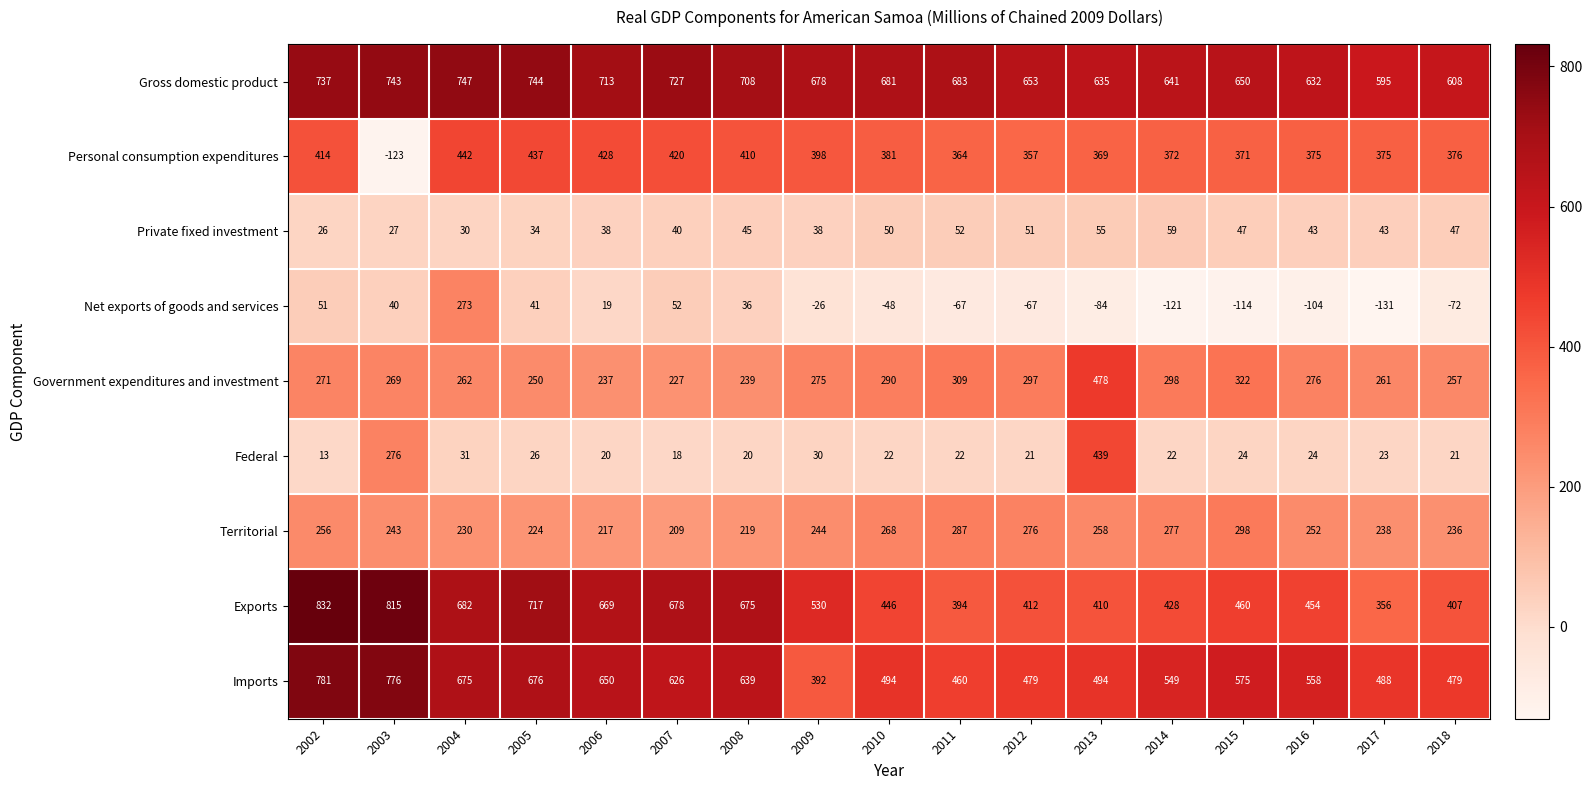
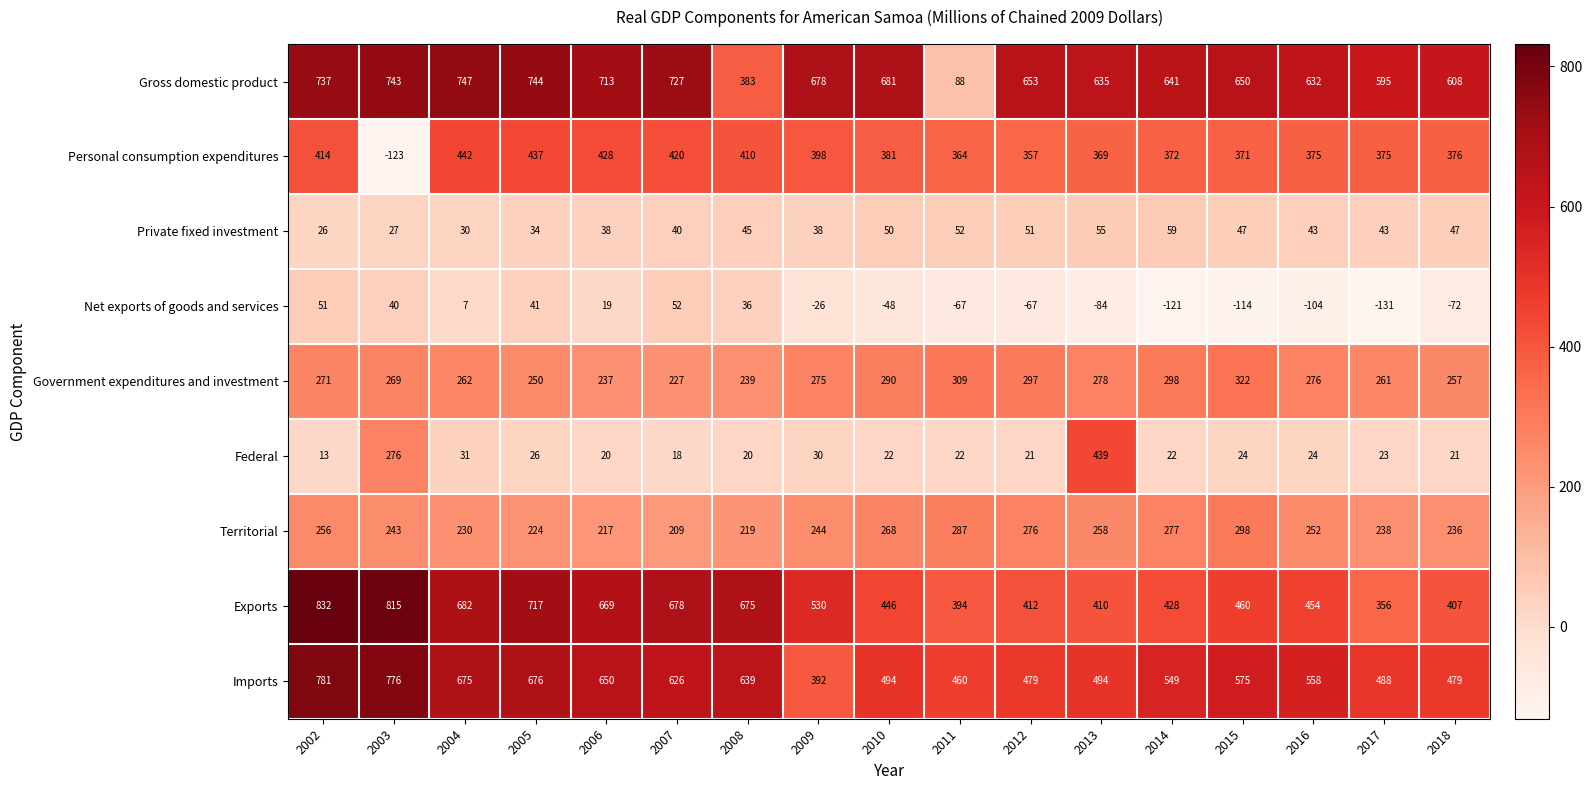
  {
    "Gross domestic product": {
      "2002": 737,
      "2003": 743,
      "2004": 747,
      "2005": 744,
      "2006": 713,
      "2007": 727,
-     "2008": 708,
+     "2008": 383,
      "2009": 678,
      "2010": 681,
-     "2011": 683,
+     "2011": 88,
      "2012": 653,
      "2013": 635,
      "2014": 641,
      "2015": 650,
      "2016": 632,
      "2017": 595,
      "2018": 608
    },
    "Personal consumption expenditures": {
      "2002": 414,
      "2003": -123,
      "2004": 442,
      "2005": 437,
      "2006": 428,
      "2007": 420,
      "2008": 410,
      "2009": 398,
      "2010": 381,
      "2011": 364,
      "2012": 357,
      "2013": 369,
      "2014": 372,
      "2015": 371,
      "2016": 375,
      "2017": 375,
      "2018": 376
    },
    "Private fixed investment": {
      "2002": 26,
      "2003": 27,
      "2004": 30,
      "2005": 34,
      "2006": 38,
      "2007": 40,
      "2008": 45,
      "2009": 38,
      "2010": 50,
      "2011": 52,
      "2012": 51,
      "2013": 55,
      "2014": 59,
      "2015": 47,
      "2016": 43,
      "2017": 43,
      "2018": 47
    },
    "Net exports of goods and services": {
      "2002": 51,
      "2003": 40,
-     "2004": 273,
+     "2004": 7,
      "2005": 41,
      "2006": 19,
      "2007": 52,
      "2008": 36,
      "2009": -26,
      "2010": -48,
      "2011": -67,
      "2012": -67,
      "2013": -84,
      "2014": -121,
      "2015": -114,
      "2016": -104,
      "2017": -131,
      "2018": -72
    },
    "Government expenditures and investment": {
      "2002": 271,
      "2003": 269,
      "2004": 262,
      "2005": 250,
      "2006": 237,
      "2007": 227,
      "2008": 239,
      "2009": 275,
      "2010": 290,
      "2011": 309,
      "2012": 297,
-     "2013": 478,
+     "2013": 278,
      "2014": 298,
      "2015": 322,
      "2016": 276,
      "2017": 261,
      "2018": 257
    },
    "Federal": {
      "2002": 13,
      "2003": 276,
      "2004": 31,
      "2005": 26,
      "2006": 20,
      "2007": 18,
      "2008": 20,
      "2009": 30,
      "2010": 22,
      "2011": 22,
      "2012": 21,
      "2013": 439,
      "2014": 22,
      "2015": 24,
      "2016": 24,
      "2017": 23,
      "2018": 21
    },
    "Territorial": {
      "2002": 256,
      "2003": 243,
      "2004": 230,
      "2005": 224,
      "2006": 217,
      "2007": 209,
      "2008": 219,
      "2009": 244,
      "2010": 268,
      "2011": 287,
      "2012": 276,
      "2013": 258,
      "2014": 277,
      "2015": 298,
      "2016": 252,
      "2017": 238,
      "2018": 236
    },
    "Exports": {
      "2002": 832,
      "2003": 815,
      "2004": 682,
      "2005": 717,
      "2006": 669,
      "2007": 678,
      "2008": 675,
      "2009": 530,
      "2010": 446,
      "2011": 394,
      "2012": 412,
      "2013": 410,
      "2014": 428,
      "2015": 460,
      "2016": 454,
      "2017": 356,
      "2018": 407
    },
    "Imports": {
      "2002": 781,
      "2003": 776,
      "2004": 675,
      "2005": 676,
      "2006": 650,
      "2007": 626,
      "2008": 639,
      "2009": 392,
      "2010": 494,
      "2011": 460,
      "2012": 479,
      "2013": 494,
      "2014": 549,
      "2015": 575,
      "2016": 558,
      "2017": 488,
      "2018": 479
    }
  }
